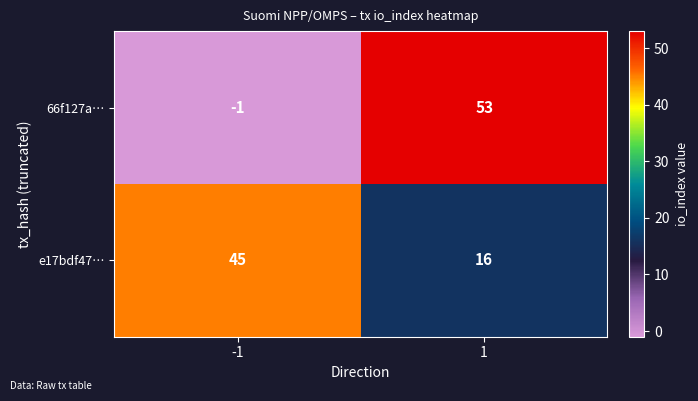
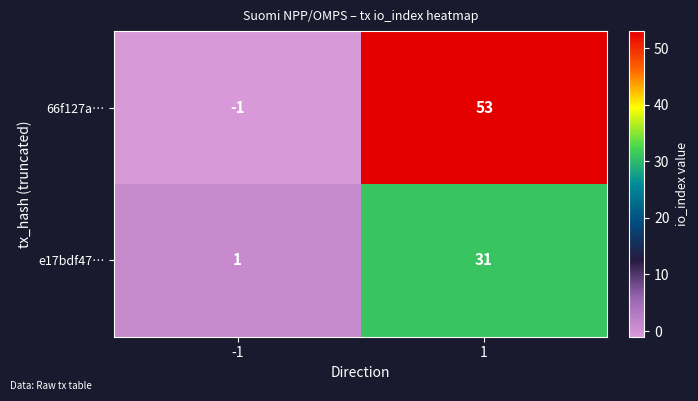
  {
    "66f127a…": {
      "-1": -1,
      "1": 53
    },
    "e17bdf47…": {
-     "-1": 45,
-     "1": 16
+     "-1": 1,
+     "1": 31
    }
  }
